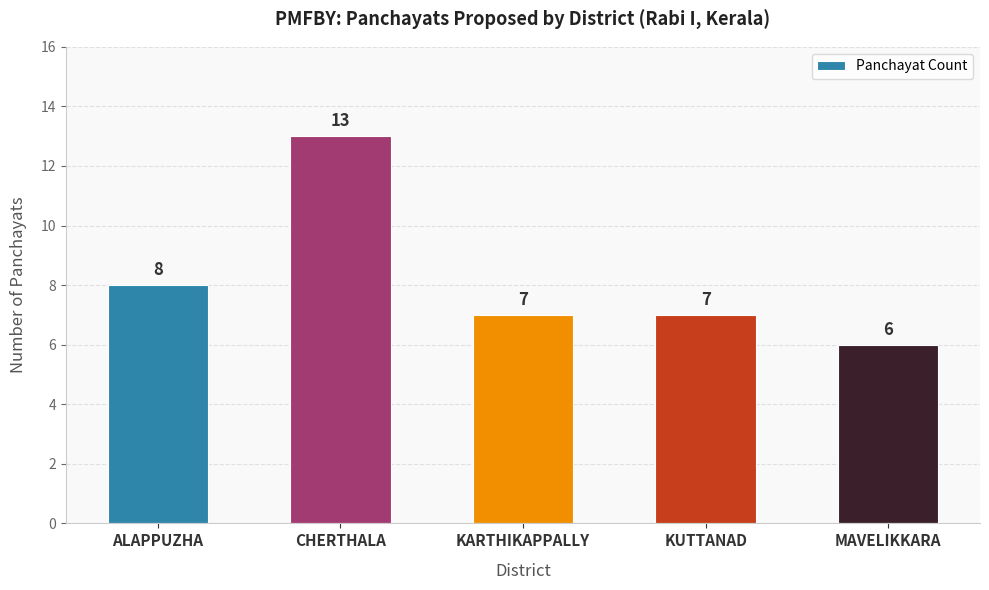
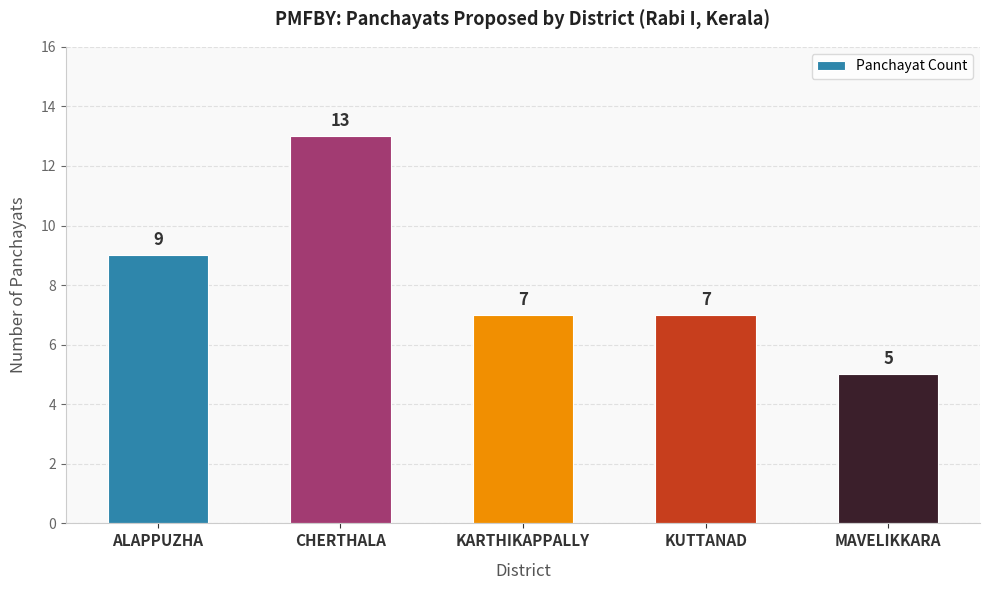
  {
-   "ALAPPUZHA": 8,
+   "ALAPPUZHA": 9,
    "CHERTHALA": 13,
    "KARTHIKAPPALLY": 7,
    "KUTTANAD": 7,
-   "MAVELIKKARA": 6
+   "MAVELIKKARA": 5
  }
